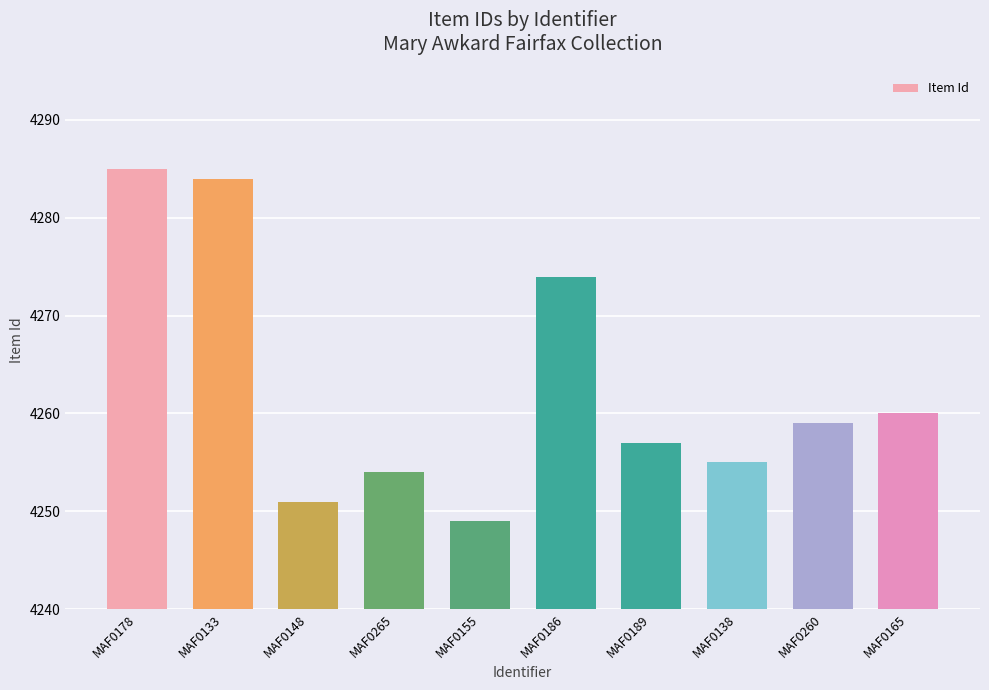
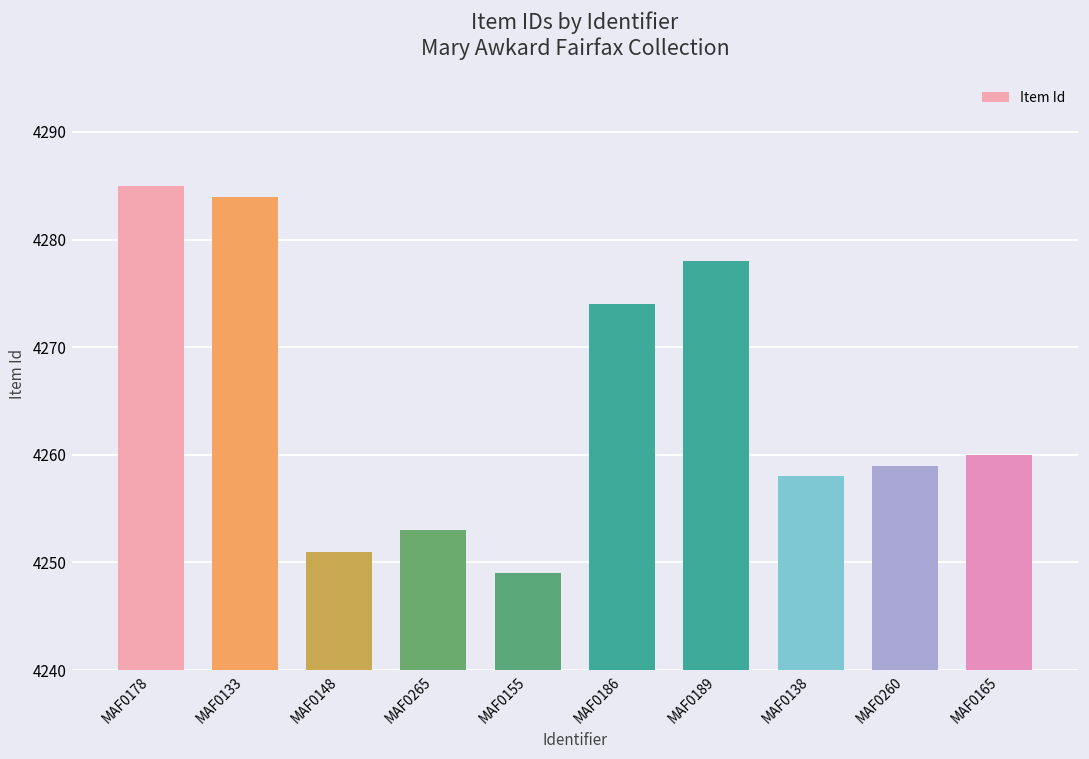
  {
    "MAF0178": 4285,
    "MAF0133": 4284,
    "MAF0148": 4251,
-   "MAF0265": 4254,
+   "MAF0265": 4253,
    "MAF0155": 4249,
    "MAF0186": 4274,
-   "MAF0189": 4257,
-   "MAF0138": 4255,
+   "MAF0189": 4278,
+   "MAF0138": 4258,
    "MAF0260": 4259,
    "MAF0165": 4260
  }
